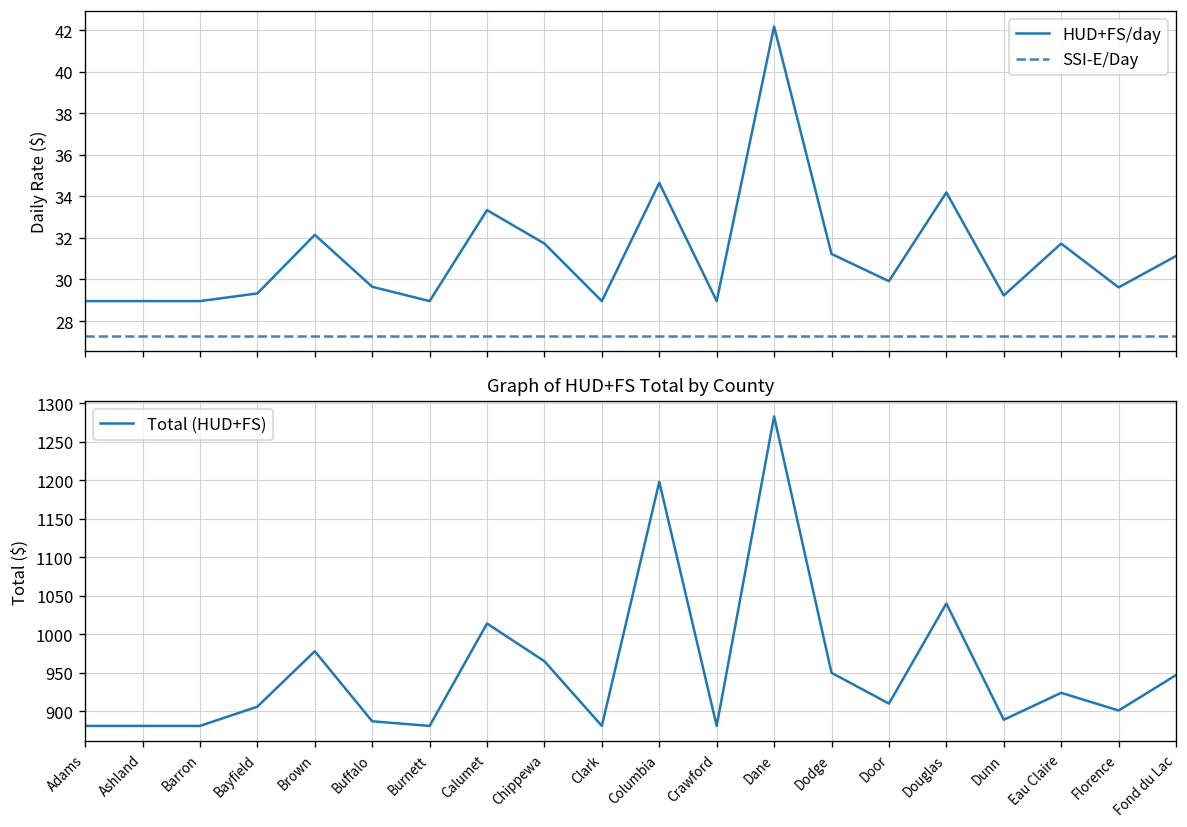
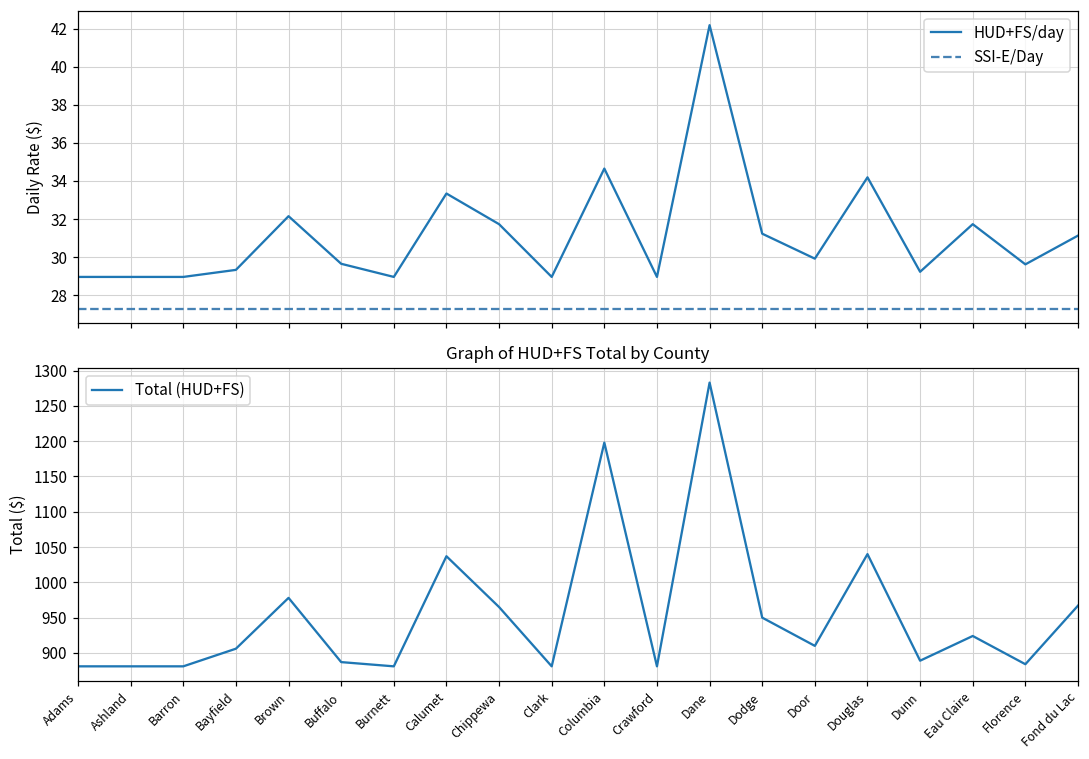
  {
    "Graph of HUD+FS Total by County": {
      "Adams": 880,
      "Ashland": 880,
      "Barron": 880,
      "Bayfield": 910,
      "Brown": 980,
      "Buffalo": 890,
      "Burnett": 880,
-     "Calumet": 1010,
+     "Calumet": 1040,
      "Chippewa": 970,
      "Clark": 880,
      "Columbia": 1200,
      "Crawford": 880,
      "Dane": 1280,
      "Dodge": 950,
      "Door": 910,
      "Douglas": 1040,
      "Dunn": 890,
      "Eau Claire": 920,
-     "Florence": 900,
-     "Fond du Lac": 950
+     "Florence": 880,
+     "Fond du Lac": 970
    }
  }
